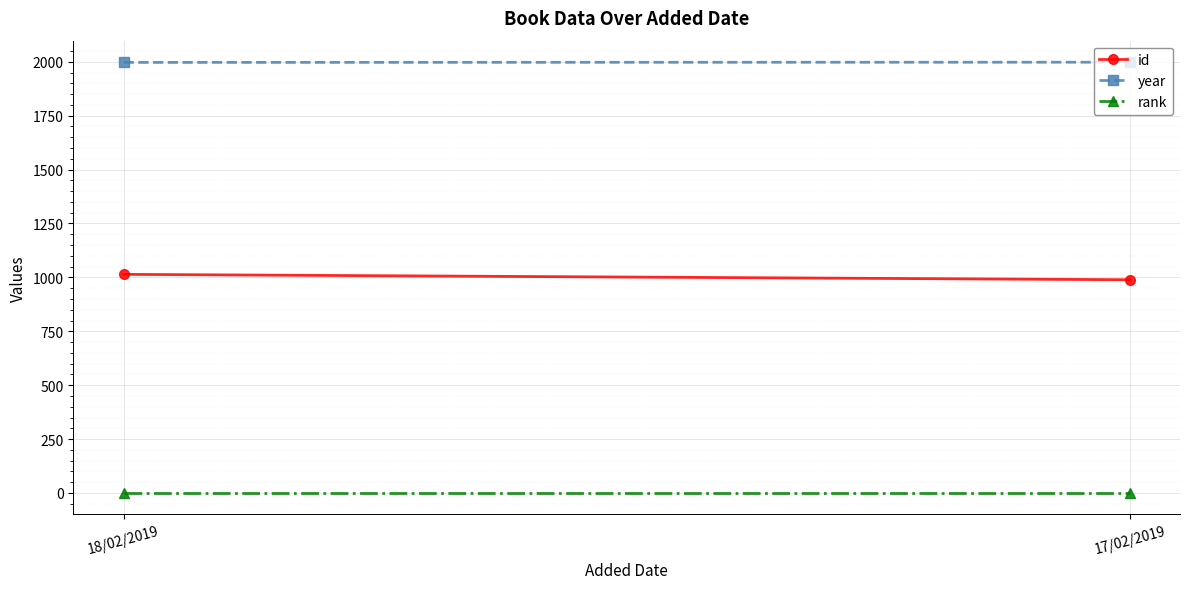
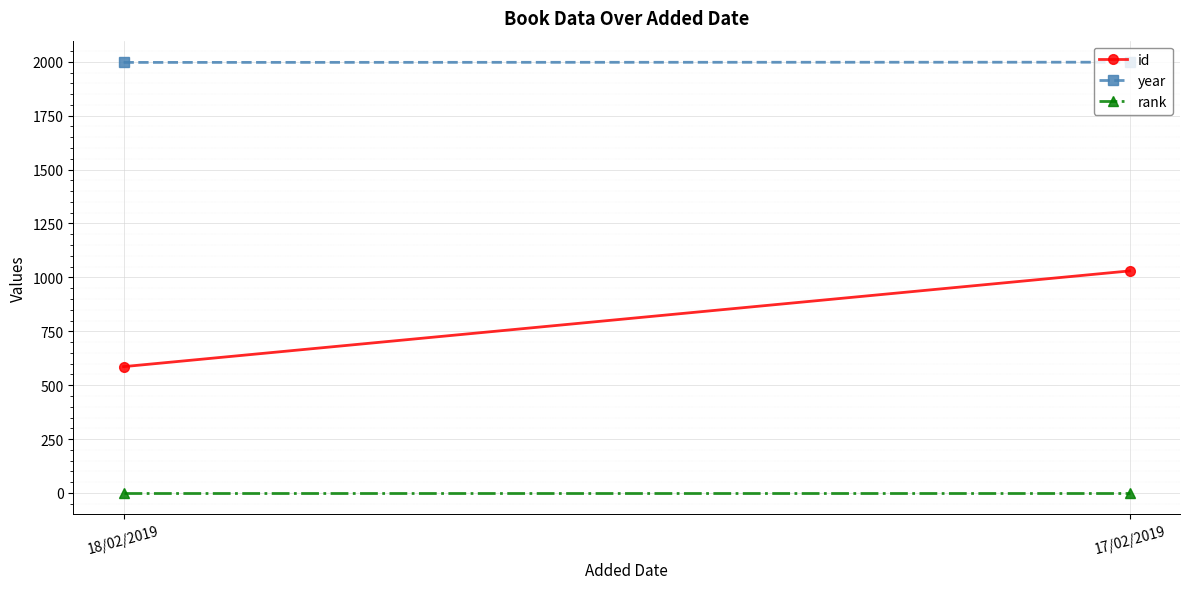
  {
    "id": {
-     "18/02/2019": 1010,
-     "17/02/2019": 990
+     "18/02/2019": 590,
+     "17/02/2019": 1030
    },
    "year": {
      "18/02/2019": 2000
    },
    "rank": {
      "18/02/2019": 0,
      "17/02/2019": 0
    }
  }
